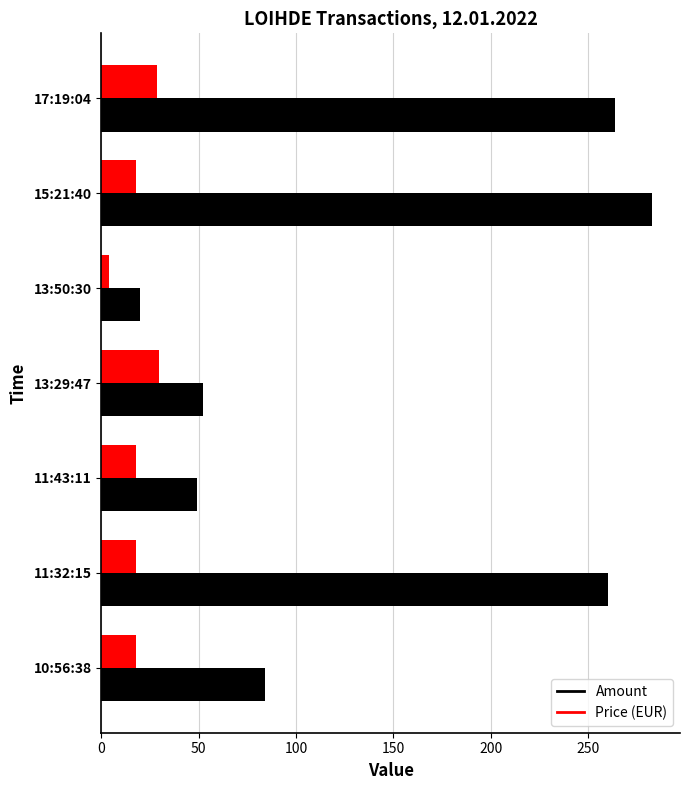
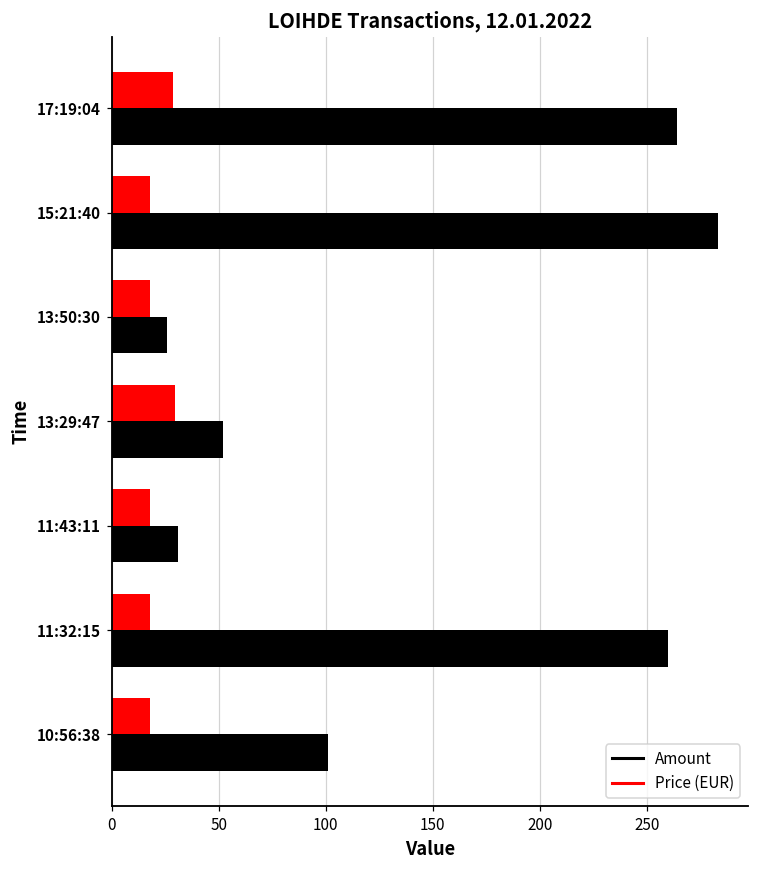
  {
    "Amount": {
      "17:19:04": 264,
      "15:21:40": 283,
-     "13:50:30": 20,
+     "13:50:30": 26,
      "13:29:47": 52,
-     "11:43:11": 49,
+     "11:43:11": 31,
      "11:32:15": 260,
-     "10:56:38": 84
+     "10:56:38": 101
    },
    "Price (EUR)": {
      "17:19:04": 29,
      "15:21:40": 18,
-     "13:50:30": 4,
+     "13:50:30": 18,
      "13:29:47": 29,
      "11:43:11": 18,
      "11:32:15": 18,
      "10:56:38": 18
    }
  }
